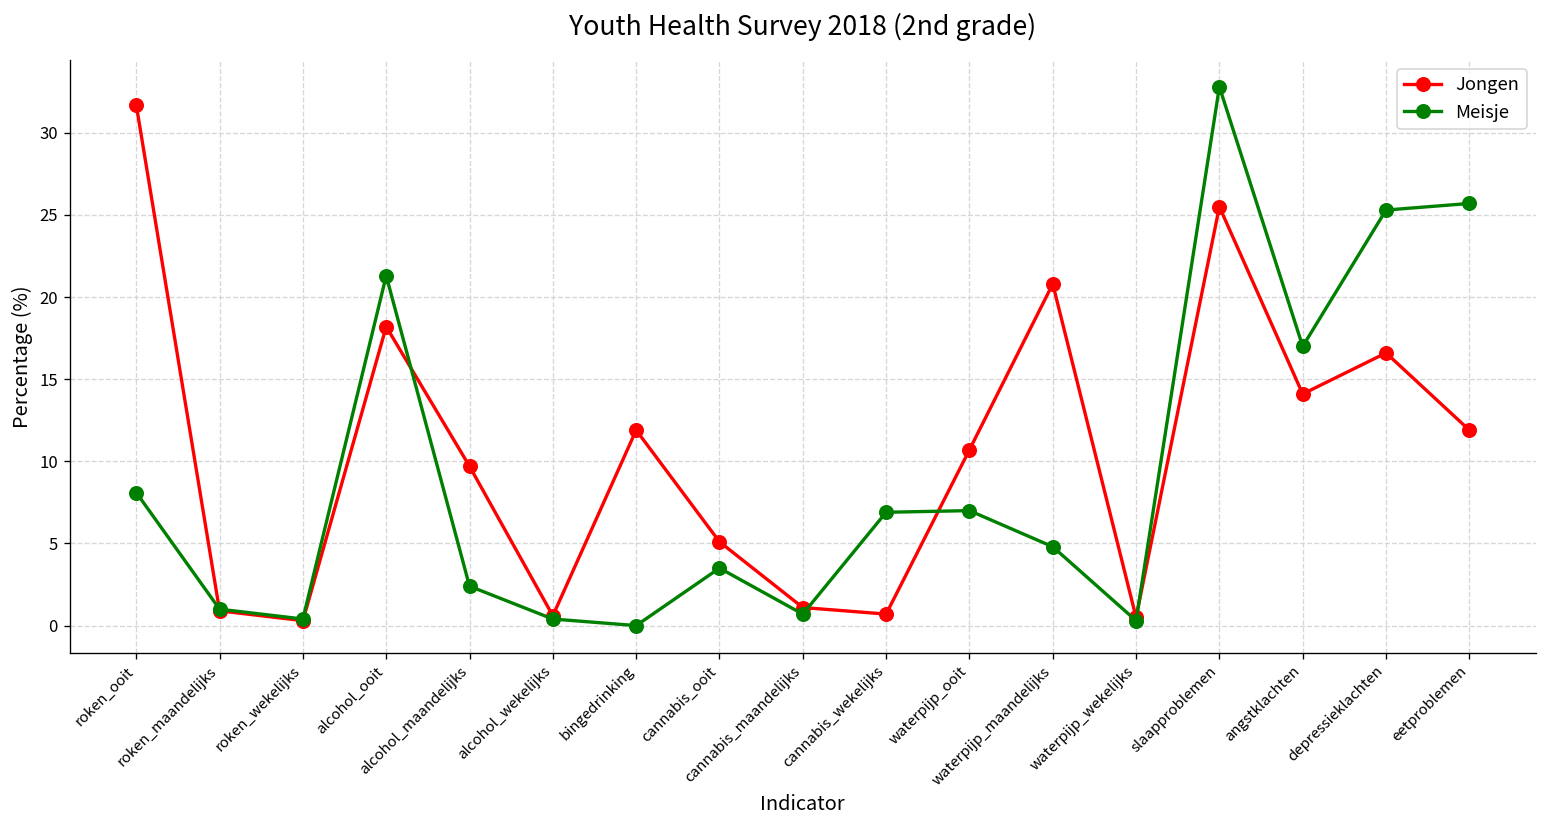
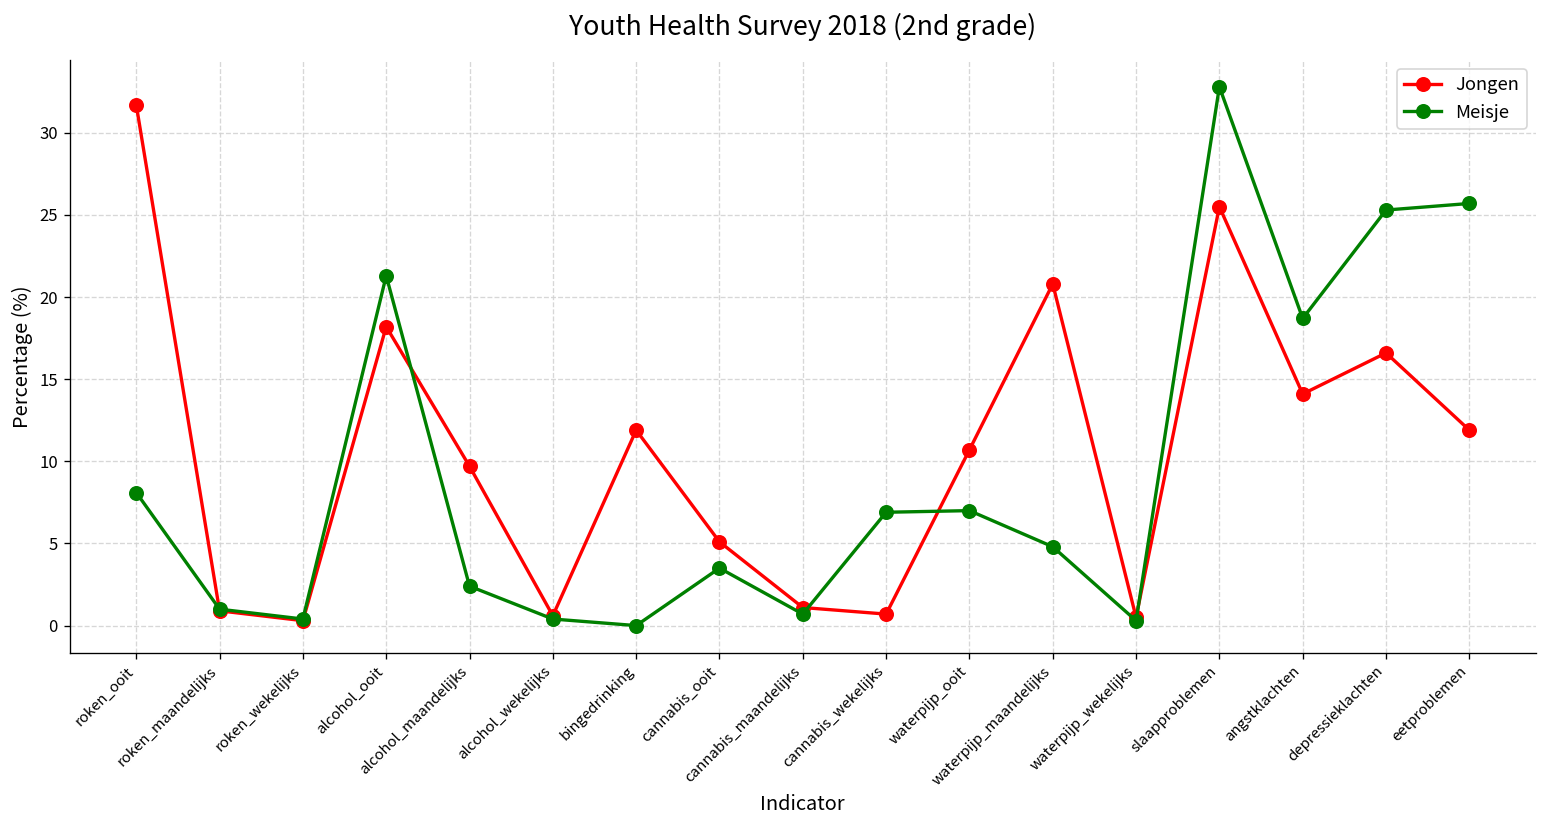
  {
    "Jongen": {
      "roken_ooit": 31.7,
      "alcohol_ooit": 18.2,
      "alcohol_maandelijks": 9.7,
      "alcohol_wekelijks": 0.6,
      "bingedrinking": 11.9,
      "cannabis_ooit": 5.1,
      "cannabis_maandelijks": 1.1,
      "cannabis_wekelijks": 0.7,
      "waterpijp_ooit": 10.7,
      "waterpijp_maandelijks": 20.8,
      "waterpijp_wekelijks": 0.5,
      "slaapproblemen": 25.5,
      "angstklachten": 14.1,
      "depressieklachten": 16.6,
      "eetproblemen": 11.9
    },
    "Meisje": {
      "roken_ooit": 8.1,
      "alcohol_ooit": 21.3,
      "alcohol_maandelijks": 2.4,
      "alcohol_wekelijks": 0.4,
      "bingedrinking": 0.0,
      "cannabis_ooit": 3.5,
      "cannabis_maandelijks": 0.7,
      "cannabis_wekelijks": 6.9,
      "waterpijp_ooit": 7.0,
      "waterpijp_maandelijks": 4.8,
      "waterpijp_wekelijks": 0.3,
      "slaapproblemen": 32.8,
-     "angstklachten": 17.0,
+     "angstklachten": 18.7,
      "depressieklachten": 25.3,
      "eetproblemen": 25.7
    }
  }
